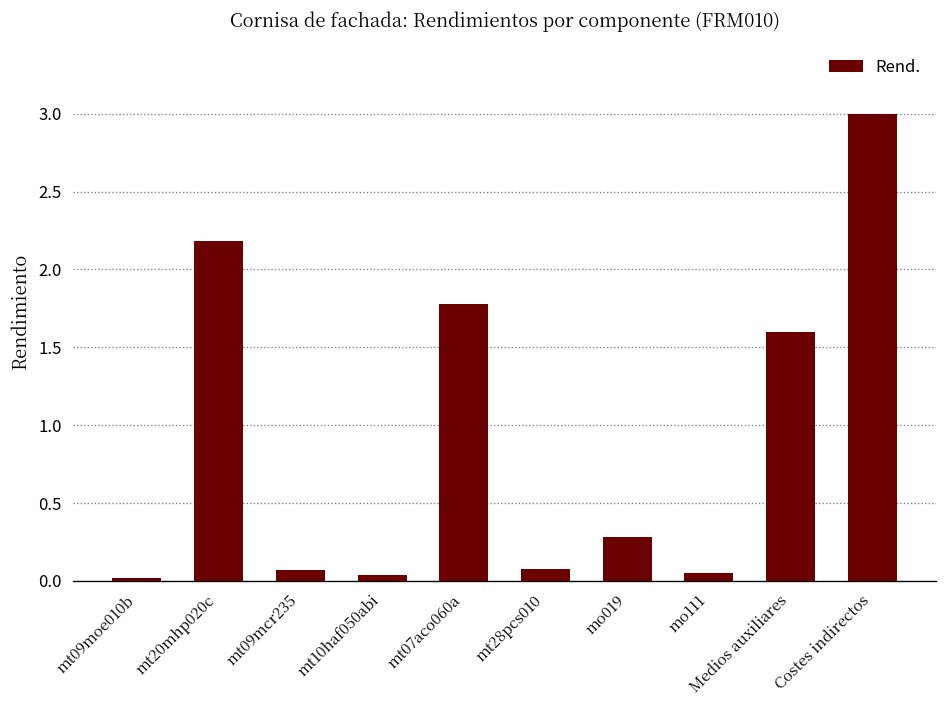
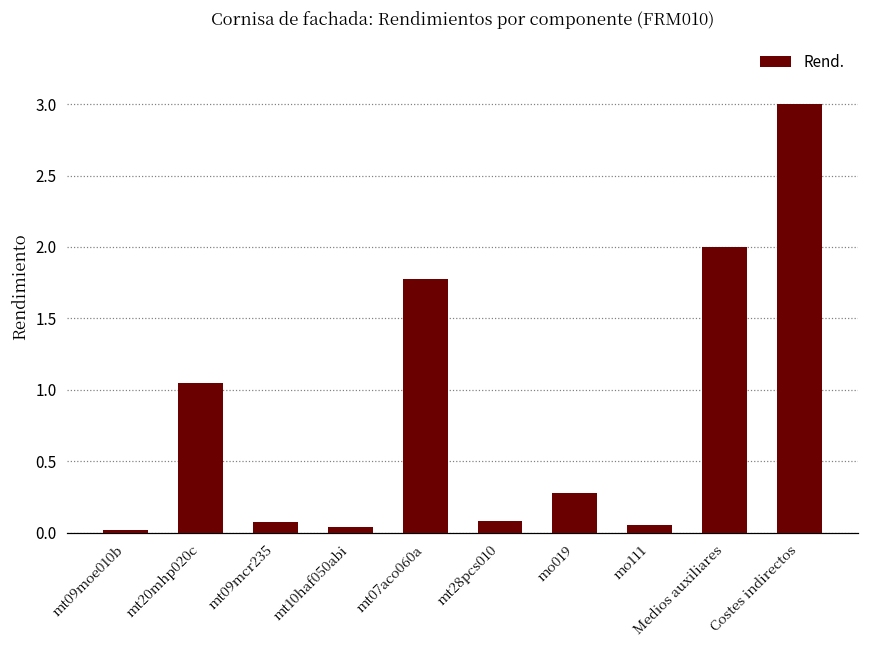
  {
-   "mt20mhp020c": 2.18,
+   "mt20mhp020c": 1.05,
    "mt09mcr235": 0.07,
    "mt10haf050abi": 0.04,
    "mt07aco060a": 1.78,
    "mt28pcs010": 0.08,
    "mo019": 0.28,
    "mo111": 0.05,
-   "Medios auxiliares": 1.6,
+   "Medios auxiliares": 2.0,
    "Costes indirectos": 3.00
  }
